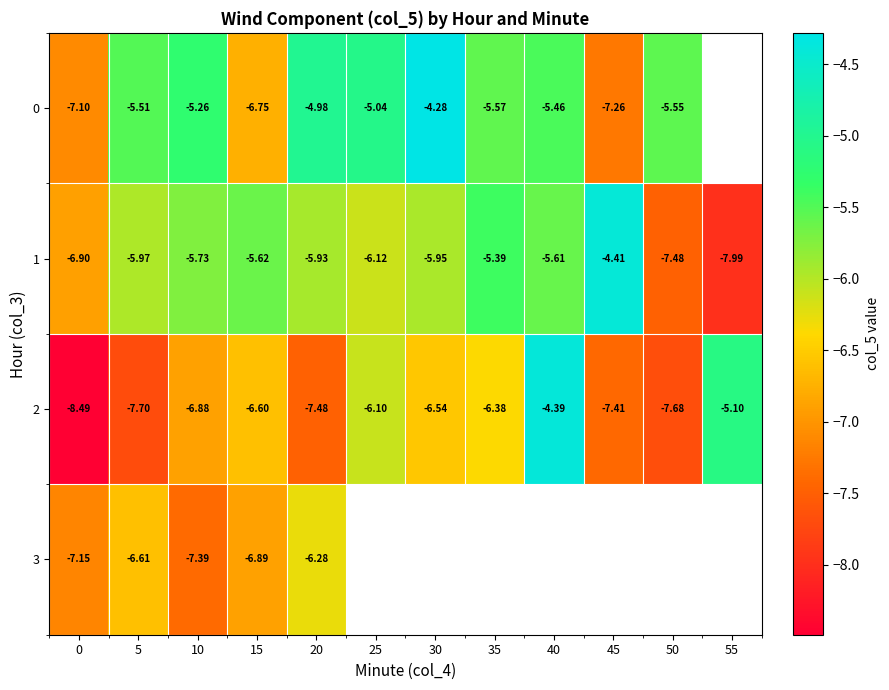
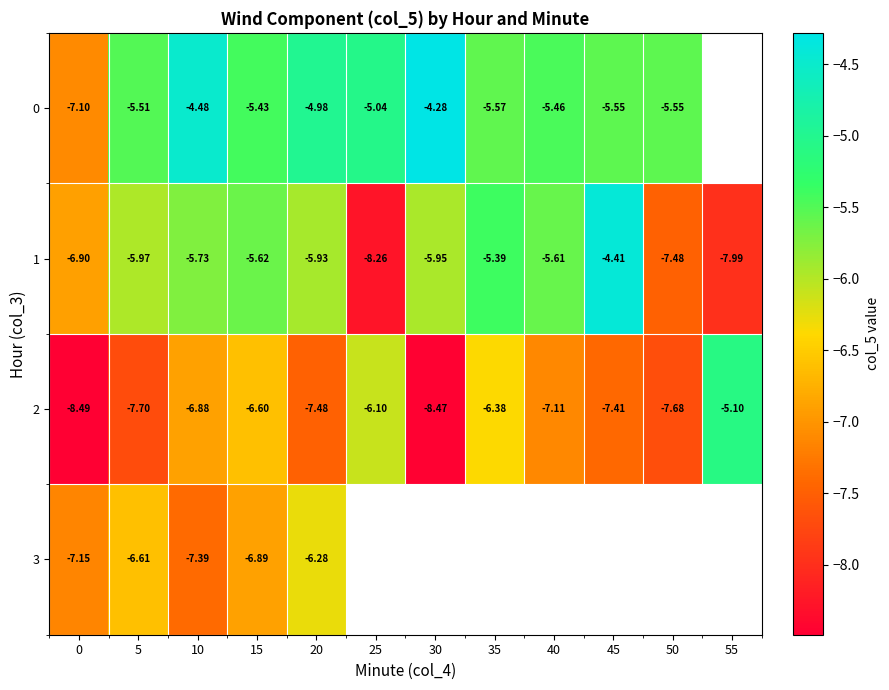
  {
    "0": {
      "0": -7.10,
      "5": -5.51,
-     "10": -5.26,
-     "15": -6.75,
+     "10": -4.48,
+     "15": -5.43,
      "20": -4.98,
      "25": -5.04,
      "30": -4.28,
      "35": -5.57,
      "40": -5.46,
-     "45": -7.26,
+     "45": -5.55,
      "50": -5.55
    },
    "1": {
      "0": -6.90,
      "5": -5.97,
      "10": -5.73,
      "15": -5.62,
      "20": -5.93,
-     "25": -6.12,
+     "25": -8.26,
      "30": -5.95,
      "35": -5.39,
      "40": -5.61,
      "45": -4.41,
      "50": -7.48,
      "55": -7.99
    },
    "2": {
      "0": -8.49,
      "5": -7.70,
      "10": -6.88,
      "15": -6.60,
      "20": -7.48,
      "25": -6.10,
-     "30": -6.54,
+     "30": -8.47,
      "35": -6.38,
-     "40": -4.39,
+     "40": -7.11,
      "45": -7.41,
      "50": -7.68,
      "55": -5.10
    },
    "3": {
      "0": -7.15,
      "5": -6.61,
      "10": -7.39,
      "15": -6.89,
      "20": -6.28
    }
  }
